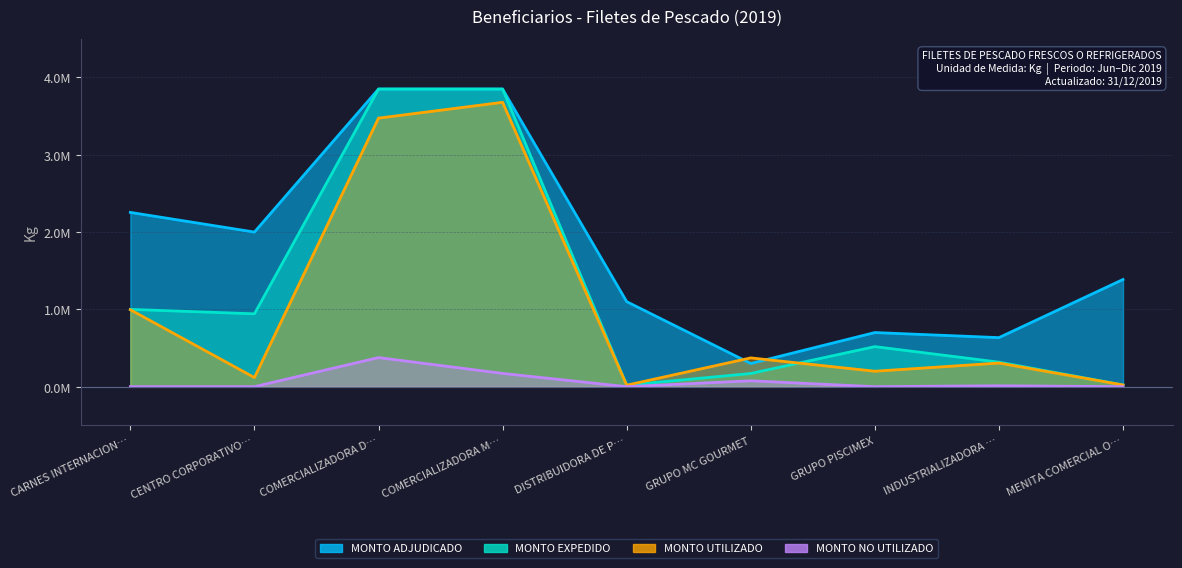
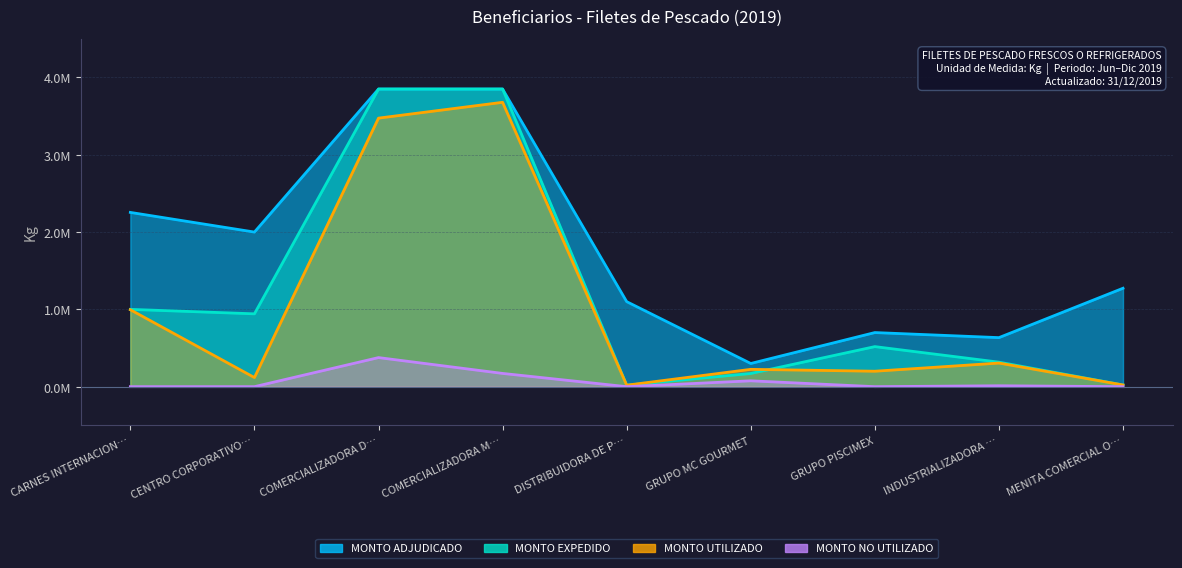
  {
    "MONTO ADJUDICADO": {
      "CARNES INTERNACION…": 2300000,
      "CENTRO CORPORATIVO…": 2000000,
      "DISTRIBUIDORA DE P…": 1100000,
      "GRUPO MC GOURMET": 300000,
      "GRUPO PISCIMEX": 700000,
      "INDUSTRIALIZADORA …": 600000,
-     "MENITA COMERCIAL O…": 1400000
+     "MENITA COMERCIAL O…": 1300000
    },
    "MONTO EXPEDIDO": {
      "CENTRO CORPORATIVO…": 900000,
      "GRUPO MC GOURMET": 200000,
      "GRUPO PISCIMEX": 500000
    },
    "MONTO UTILIZADO": {
      "CENTRO CORPORATIVO…": 100000,
      "COMERCIALIZADORA D…": 3500000,
      "COMERCIALIZADORA M…": 3700000,
-     "GRUPO MC GOURMET": 400000,
+     "GRUPO MC GOURMET": 200000,
      "GRUPO PISCIMEX": 200000
    },
    "MONTO NO UTILIZADO": {
      "CARNES INTERNACION…": 0,
      "CENTRO CORPORATIVO…": 0,
      "COMERCIALIZADORA D…": 400000,
      "COMERCIALIZADORA M…": 200000,
      "GRUPO MC GOURMET": 100000,
      "GRUPO PISCIMEX": 0,
      "INDUSTRIALIZADORA …": 0
    }
  }
